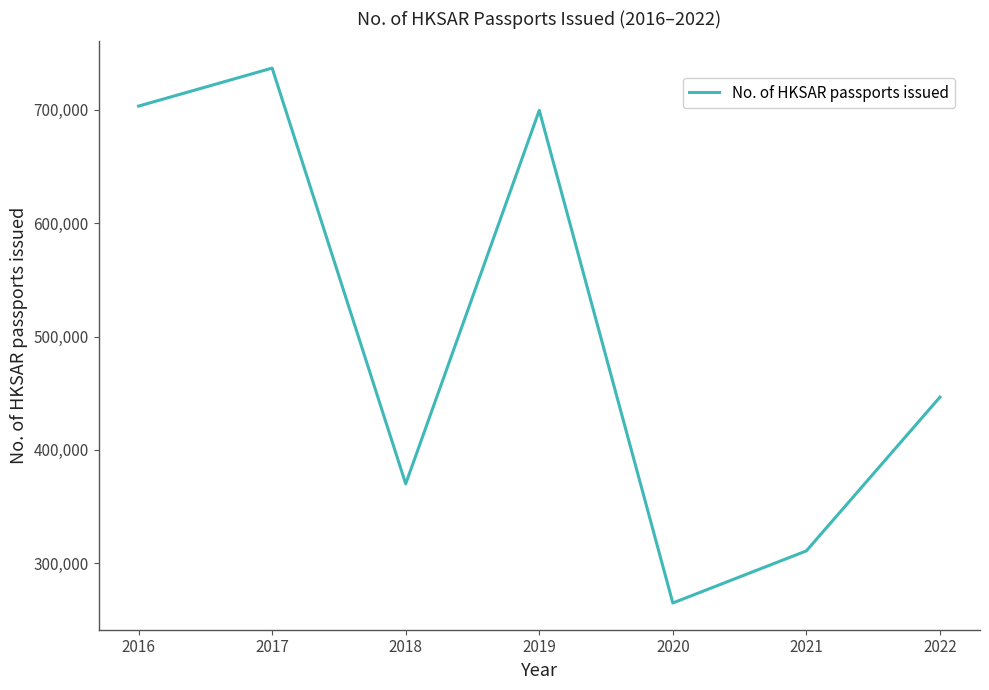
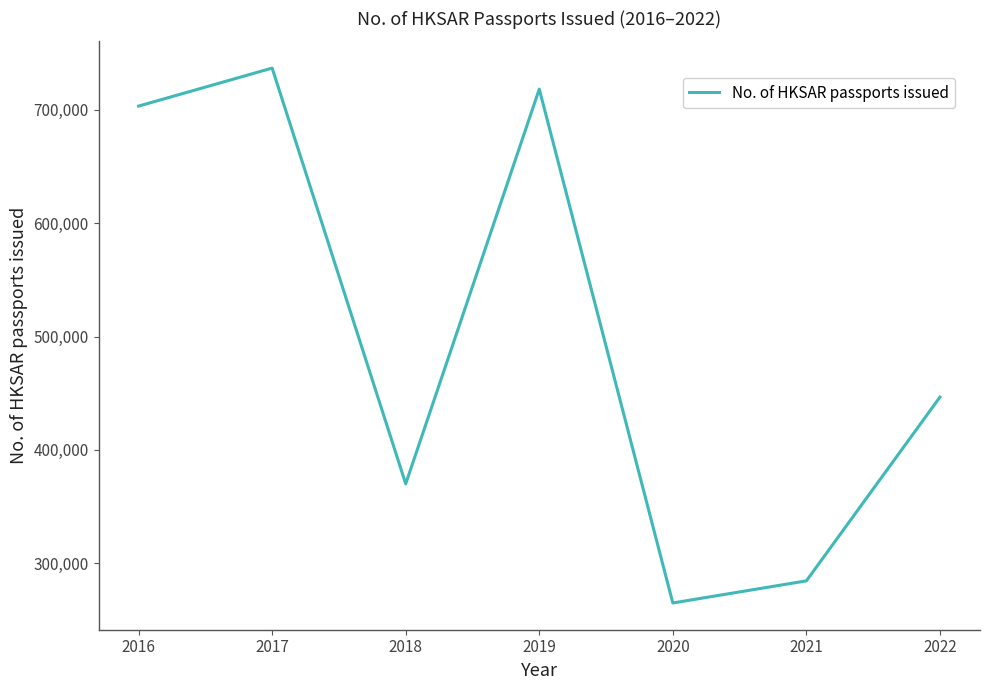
  {
    "2016": "703,000",
    "2017": "737,000",
    "2018": "370,000",
-   "2019": "700,000",
+   "2019": "718,000",
    "2020": "265,000",
-   "2021": "311,000",
+   "2021": "284,000",
    "2022": "447,000"
  }
